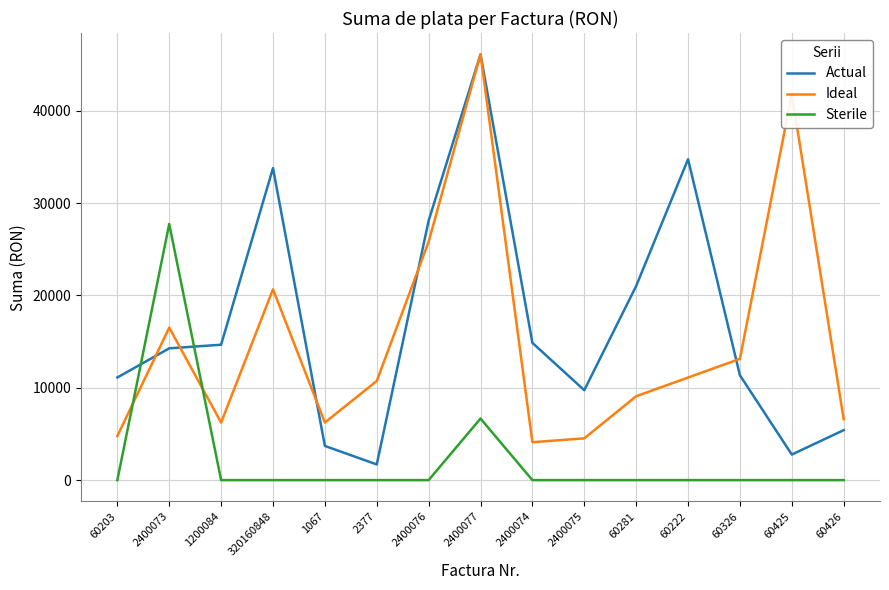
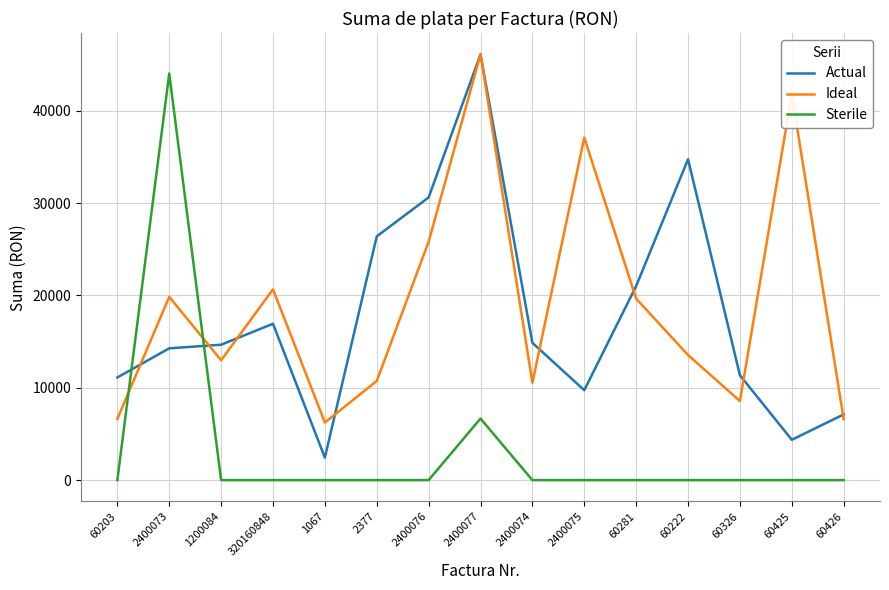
  {
    "Actual": {
      "60203": 11000,
      "2400073": 14000,
      "1200084": 15000,
-     "320160848": 34000,
-     "1067": 4000,
-     "2377": 2000,
-     "2400076": 28000,
+     "320160848": 17000,
+     "1067": 2000,
+     "2377": 26000,
+     "2400076": 31000,
      "2400074": 15000,
      "2400075": 10000,
      "60281": 21000,
      "60222": 35000,
      "60326": 11000,
-     "60425": 3000,
-     "60426": 5000
+     "60425": 4000,
+     "60426": 7000
    },
    "Ideal": {
-     "60203": 5000,
-     "2400073": 17000,
-     "1200084": 6000,
+     "60203": 7000,
+     "2400073": 20000,
+     "1200084": 13000,
      "320160848": 21000,
      "1067": 6000,
      "2377": 11000,
      "2400076": 26000,
-     "2400074": 4000,
-     "2400075": 5000,
-     "60281": 9000,
-     "60222": 11000,
-     "60326": 13000,
+     "2400074": 11000,
+     "2400075": 37000,
+     "60281": 20000,
+     "60222": 14000,
+     "60326": 9000,
      "60426": 7000
    },
    "Sterile": {
      "60203": 0,
-     "2400073": 28000,
+     "2400073": 44000,
      "1200084": 0,
      "320160848": 0,
      "1067": 0,
      "2377": 0,
      "2400076": 0,
      "2400077": 7000,
      "2400074": 0,
      "2400075": 0,
      "60281": 0,
      "60222": 0,
      "60326": 0,
      "60425": 0,
      "60426": 0
    }
  }
